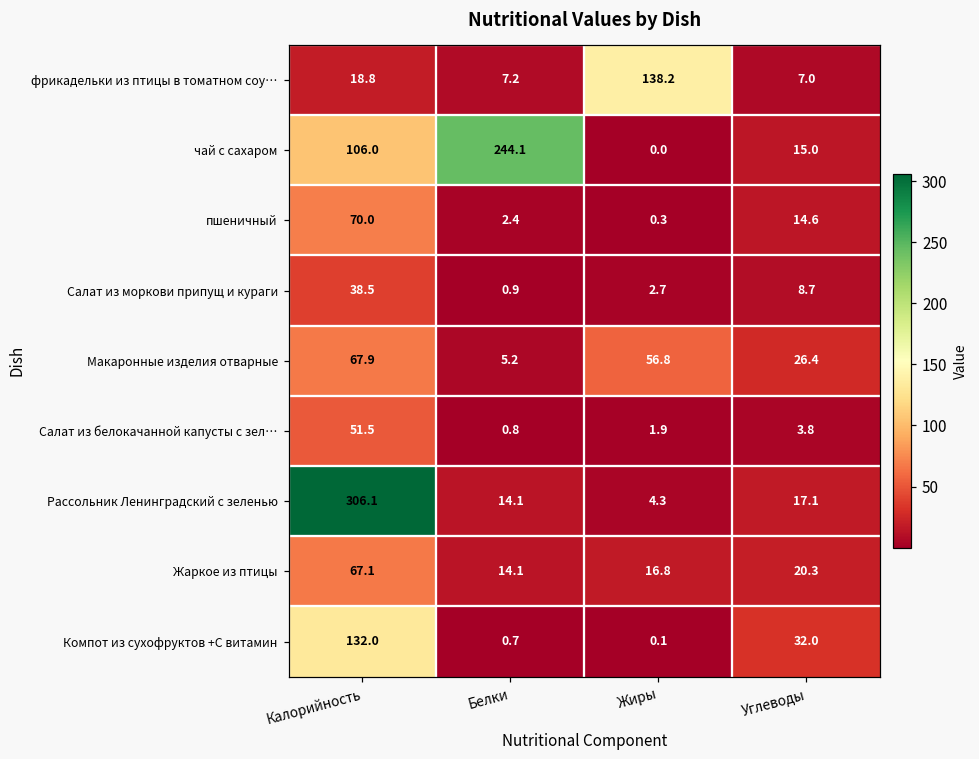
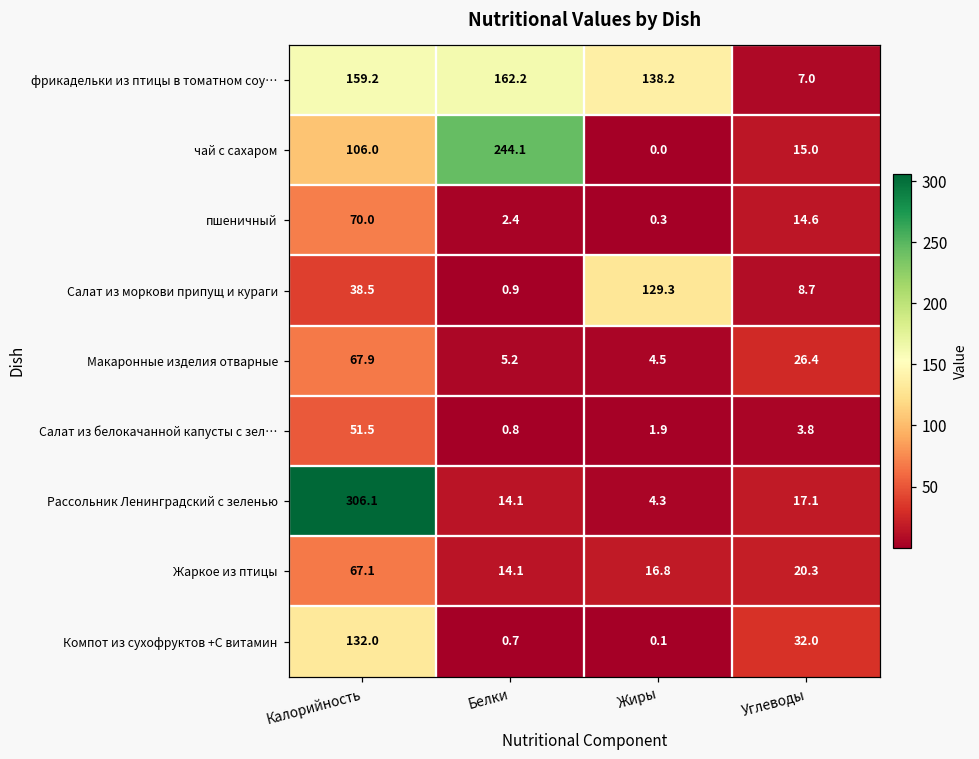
  {
    "фрикадельки из птицы в томатном соу…": {
-     "Калорийность": 18.8,
-     "Белки": 7.2,
+     "Калорийность": 159.2,
+     "Белки": 162.2,
      "Жиры": 138.2,
      "Углеводы": 7.0
    },
    "чай с сахаром": {
      "Калорийность": 106.0,
      "Белки": 244.1,
      "Жиры": 0.0,
      "Углеводы": 15.0
    },
    "пшеничный": {
      "Калорийность": 70.0,
      "Белки": 2.4,
      "Жиры": 0.3,
      "Углеводы": 14.6
    },
    "Салат из моркови припущ и кураги": {
      "Калорийность": 38.5,
      "Белки": 0.9,
-     "Жиры": 2.7,
+     "Жиры": 129.3,
      "Углеводы": 8.7
    },
    "Макаронные изделия отварные": {
      "Калорийность": 67.9,
      "Белки": 5.2,
-     "Жиры": 56.8,
+     "Жиры": 4.5,
      "Углеводы": 26.4
    },
    "Салат из белокачанной капусты с зел…": {
      "Калорийность": 51.5,
      "Белки": 0.8,
      "Жиры": 1.9,
      "Углеводы": 3.8
    },
    "Рассольник Ленинградский с зеленью": {
      "Калорийность": 306.1,
      "Белки": 14.1,
      "Жиры": 4.3,
      "Углеводы": 17.1
    },
    "Жаркое из птицы": {
      "Калорийность": 67.1,
      "Белки": 14.1,
      "Жиры": 16.8,
      "Углеводы": 20.3
    },
    "Компот из сухофруктов +С витамин": {
      "Калорийность": 132.0,
      "Белки": 0.7,
      "Жиры": 0.1,
      "Углеводы": 32.0
    }
  }
